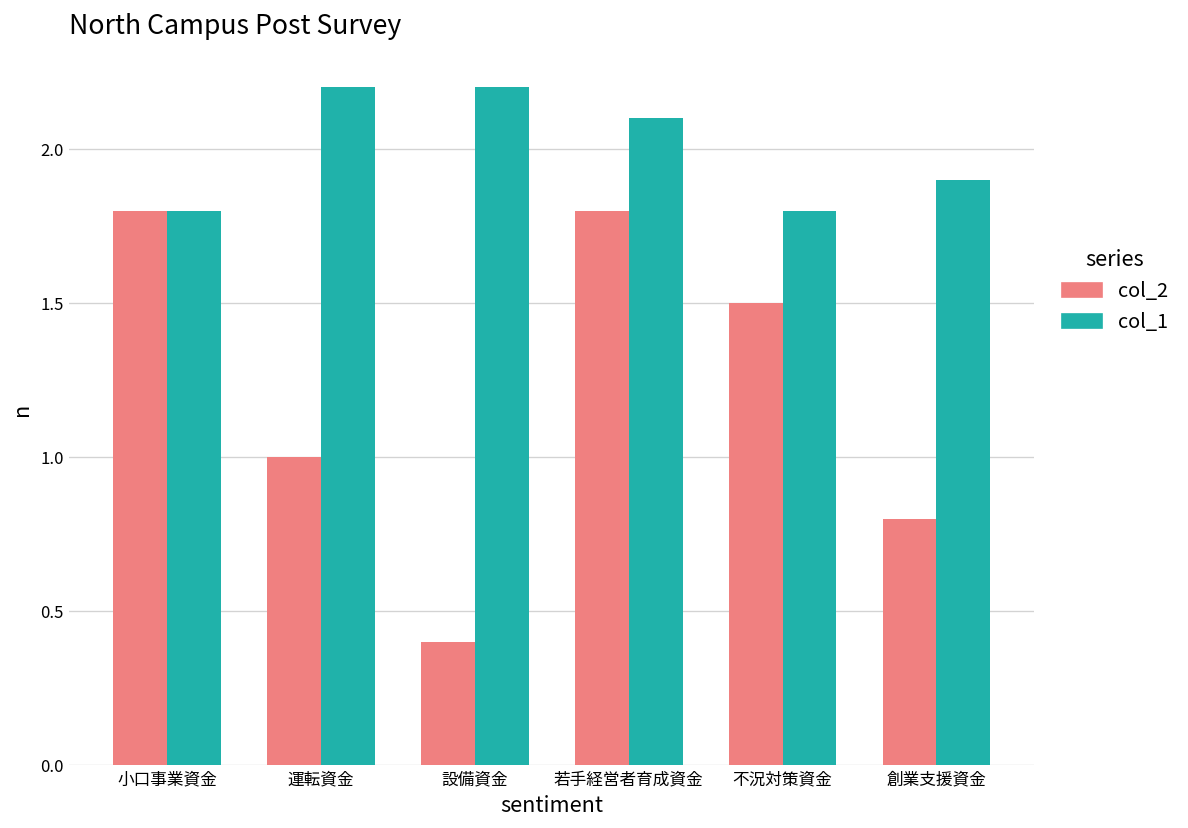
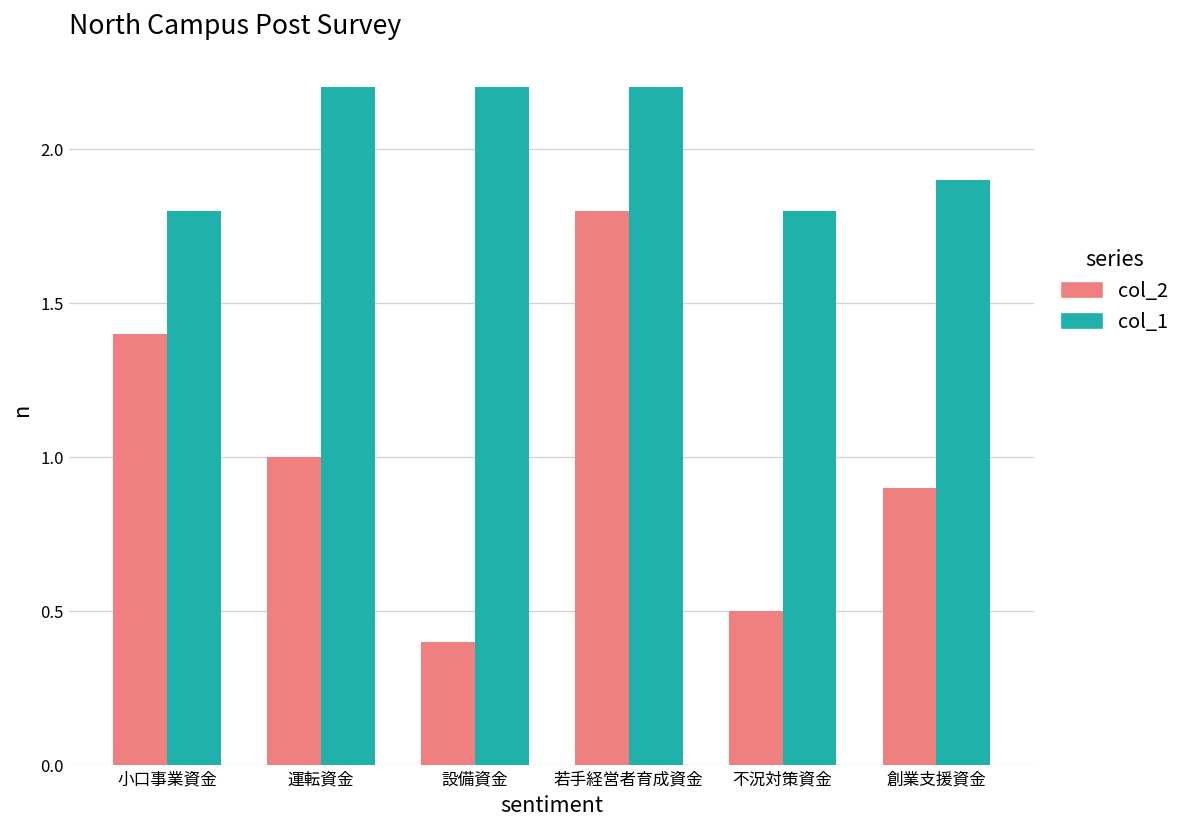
  {
    "col_2": {
-     "小口事業資金": 1.8,
+     "小口事業資金": 1.4,
      "運転資金": 1.0,
      "設備資金": 0.4,
      "若手経営者育成資金": 1.8,
-     "不況対策資金": 1.5,
-     "創業支援資金": 0.8
+     "不況対策資金": 0.5,
+     "創業支援資金": 0.9
    },
    "col_1": {
      "小口事業資金": 1.8,
      "運転資金": 2.2,
      "設備資金": 2.2,
-     "若手経営者育成資金": 2.1,
+     "若手経営者育成資金": 2.2,
      "不況対策資金": 1.8,
      "創業支援資金": 1.9
    }
  }
